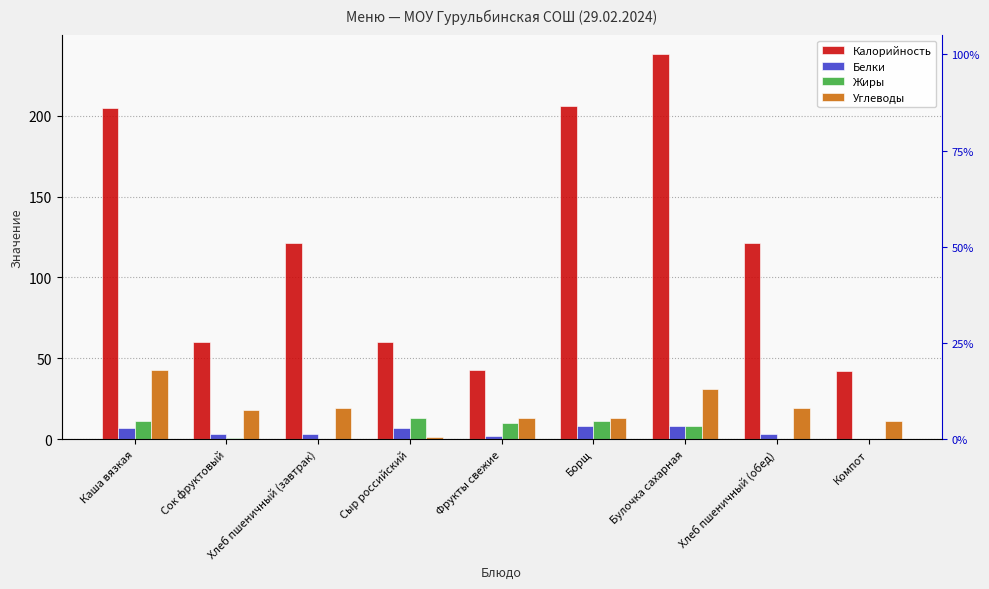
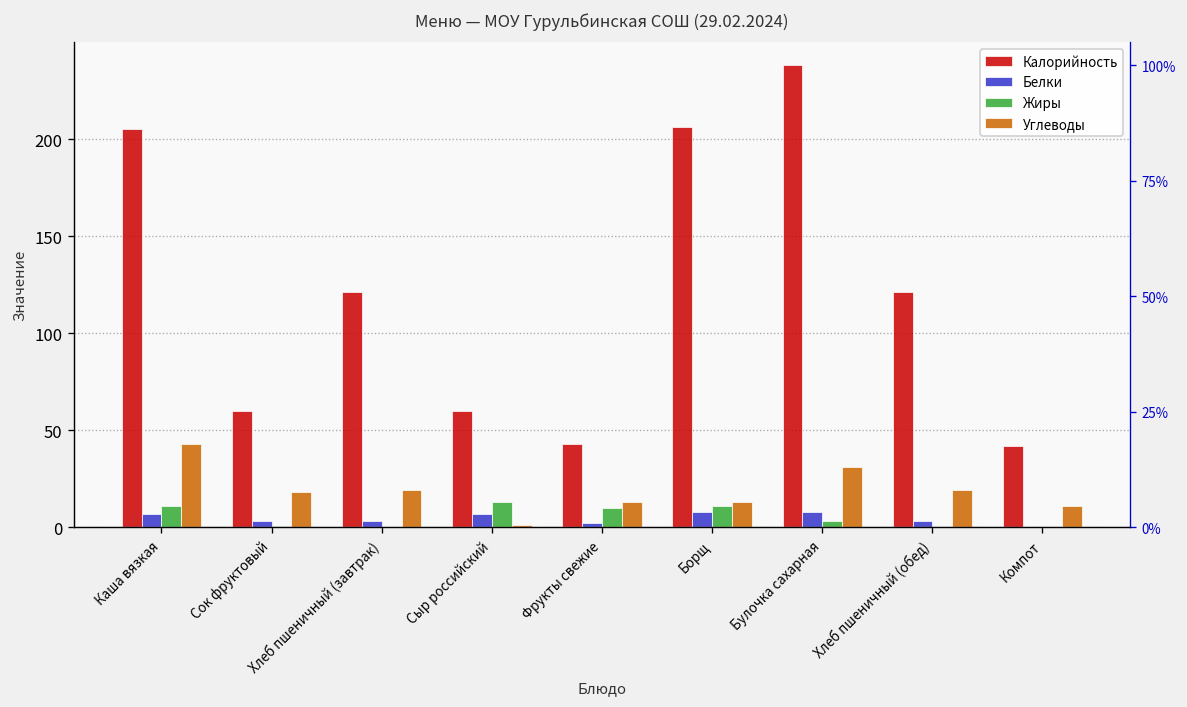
  {
    "Калорийность": {
      "Каша вязкая": 205,
      "Сок фруктовый": 60,
      "Хлеб пшеничный (завтрак)": 121,
      "Сыр российский": 60,
      "Фрукты свежие": 43,
      "Борщ": 206,
      "Булочка сахарная": 238,
      "Хлеб пшеничный (обед)": 121,
      "Компот": 42
    },
    "Белки": {
      "Каша вязкая": 7,
      "Сок фруктовый": 3,
      "Хлеб пшеничный (завтрак)": 3,
      "Сыр российский": 7,
      "Фрукты свежие": 2,
      "Борщ": 8,
      "Булочка сахарная": 8,
      "Хлеб пшеничный (обед)": 3,
      "Компот": 0
    },
    "Жиры": {
      "Каша вязкая": 11,
      "Хлеб пшеничный (завтрак)": 0,
      "Сыр российский": 13,
      "Фрукты свежие": 10,
      "Борщ": 11,
-     "Булочка сахарная": 8,
+     "Булочка сахарная": 3,
      "Хлеб пшеничный (обед)": 0,
      "Компот": 0
    },
    "Углеводы": {
      "Каша вязкая": 43,
      "Сок фруктовый": 18,
      "Хлеб пшеничный (завтрак)": 19,
      "Фрукты свежие": 13,
      "Борщ": 13,
      "Булочка сахарная": 31,
      "Хлеб пшеничный (обед)": 19,
      "Компот": 11
    }
  }
